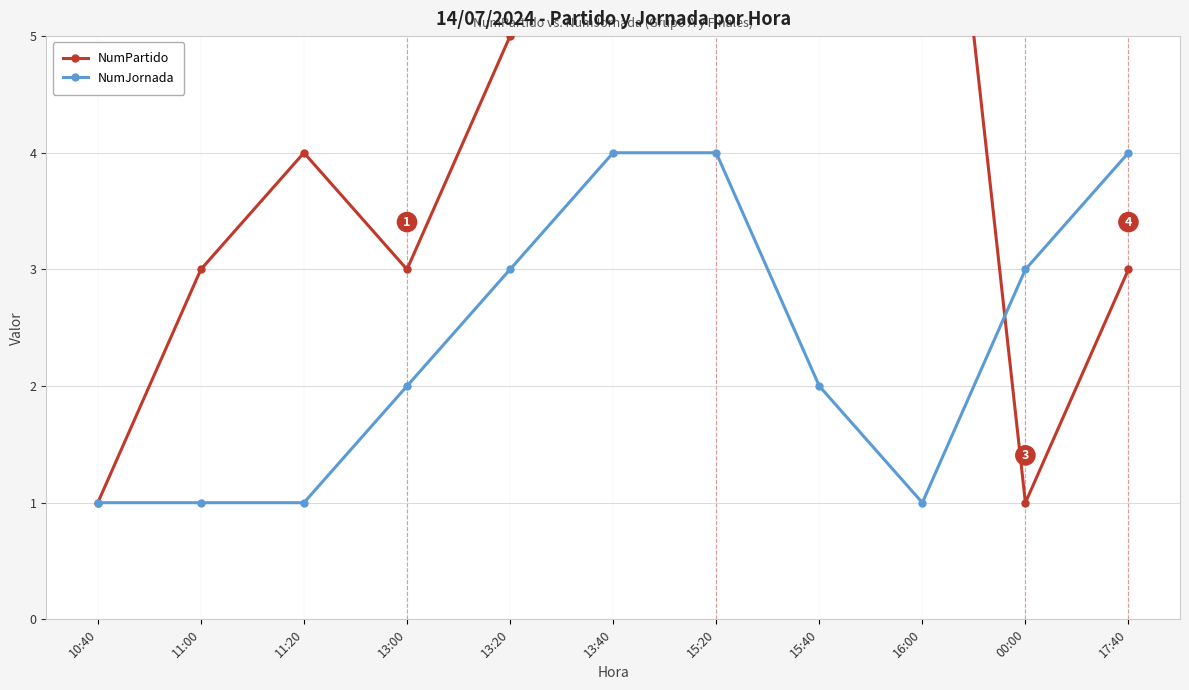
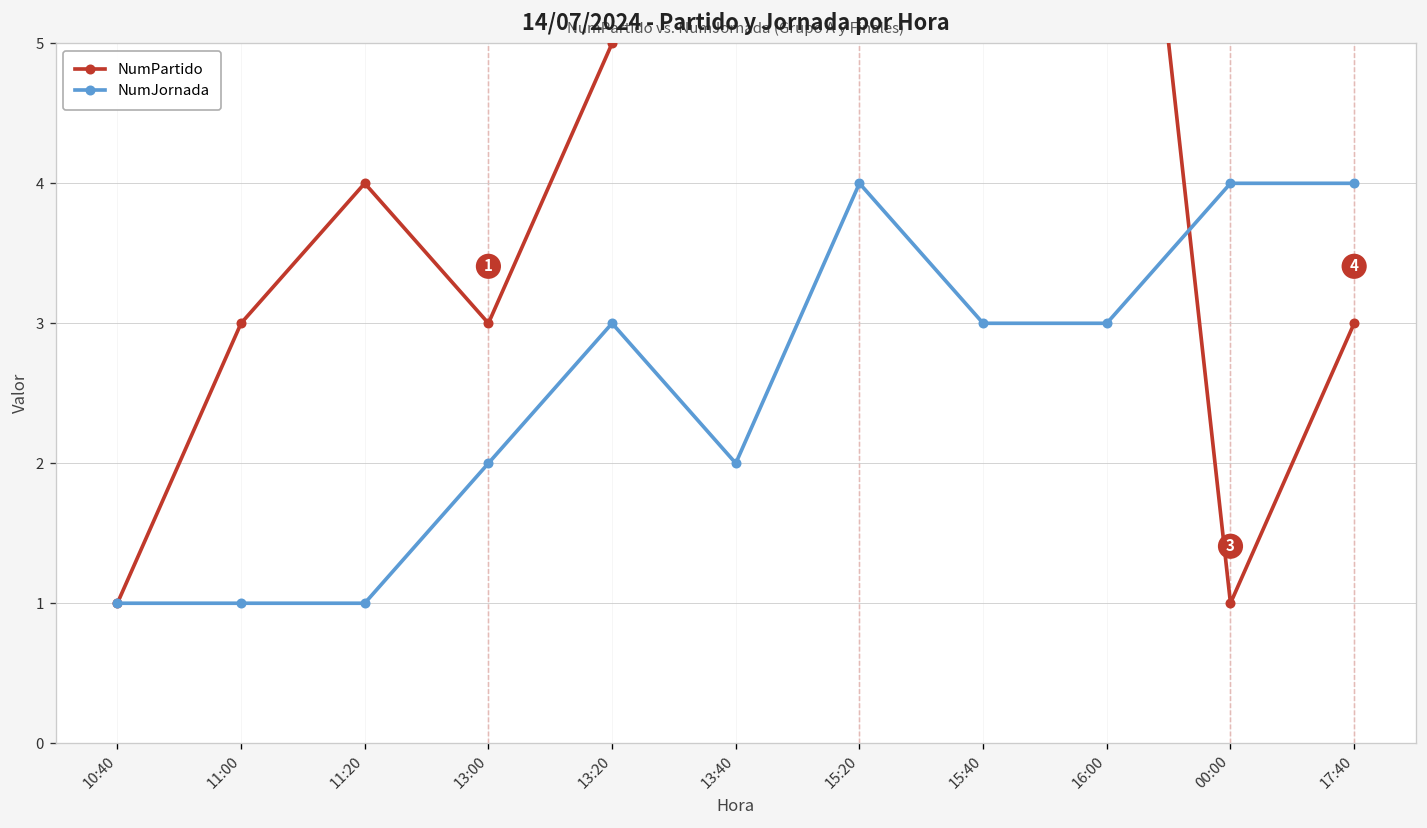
  {
    "NumPartido": {
      "11:00": 3,
      "11:20": 4,
      "13:00": 3,
      "13:20": 5,
      "00:00": 1,
      "17:40": 3
    },
    "NumJornada": {
      "11:00": 1,
      "11:20": 1,
      "13:00": 2,
      "13:20": 3,
-     "13:40": 4,
+     "13:40": 2,
      "15:20": 4,
-     "15:40": 2,
-     "16:00": 1,
-     "00:00": 3,
+     "15:40": 3,
+     "16:00": 3,
+     "00:00": 4,
      "17:40": 4
    }
  }
